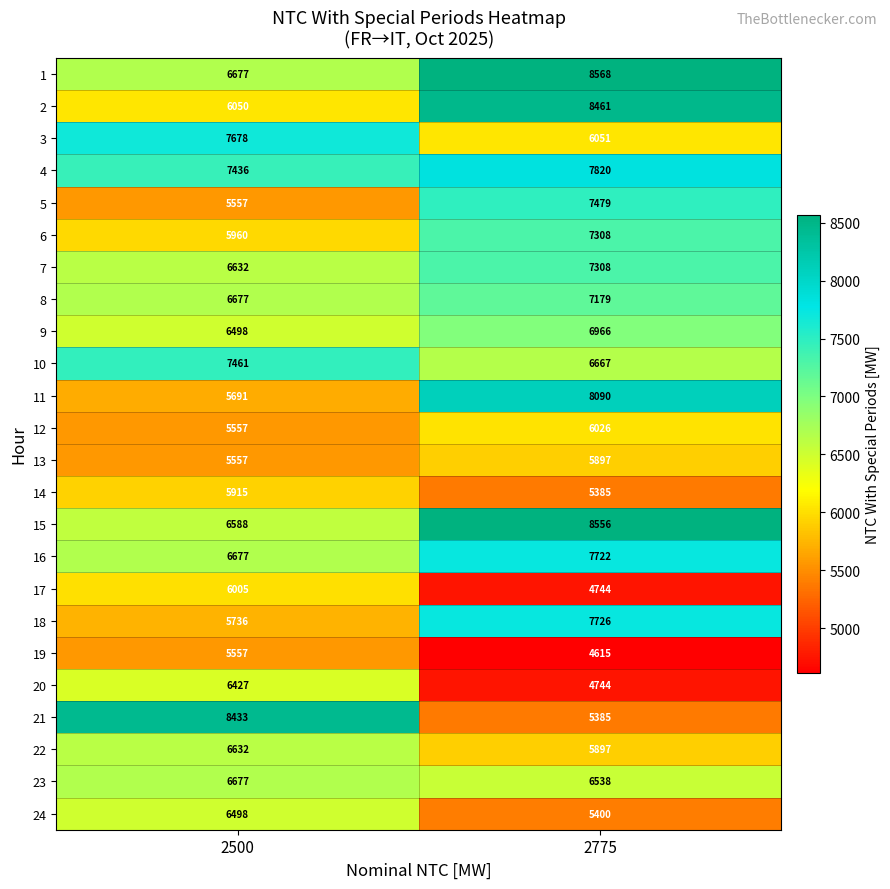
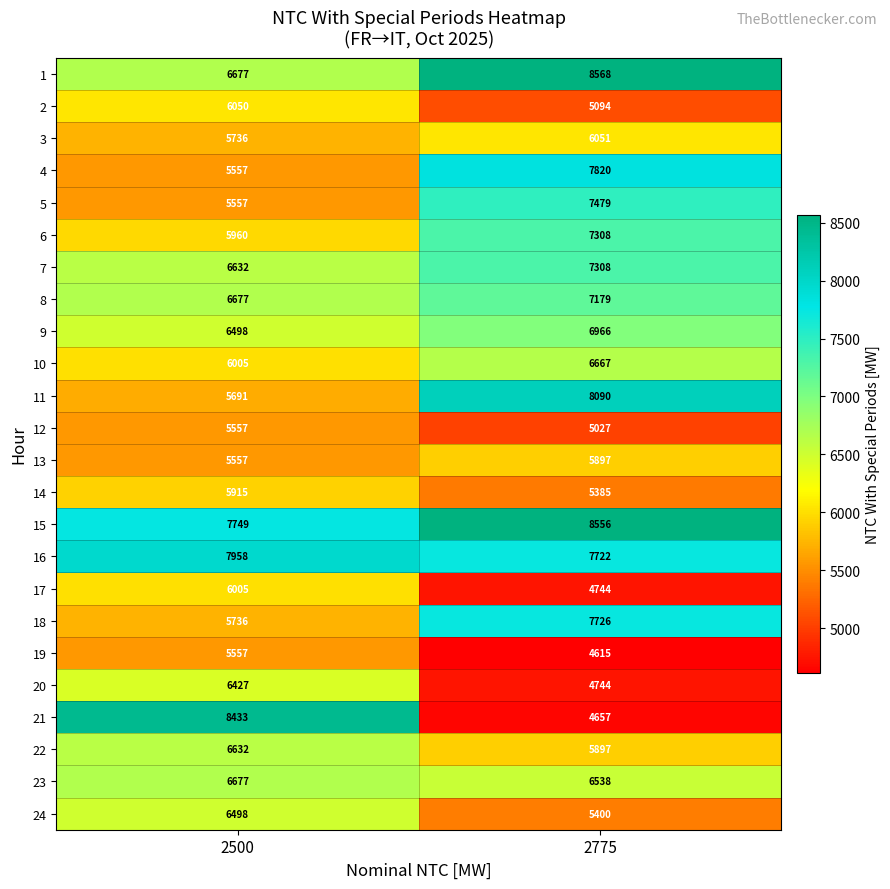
  {
    "1": {
      "2500": 6677,
      "2775": 8568
    },
    "2": {
      "2500": 6050,
-     "2775": 8461
+     "2775": 5094
    },
    "3": {
-     "2500": 7678,
+     "2500": 5736,
      "2775": 6051
    },
    "4": {
-     "2500": 7436,
+     "2500": 5557,
      "2775": 7820
    },
    "5": {
      "2500": 5557,
      "2775": 7479
    },
    "6": {
      "2500": 5960,
      "2775": 7308
    },
    "7": {
      "2500": 6632,
      "2775": 7308
    },
    "8": {
      "2500": 6677,
      "2775": 7179
    },
    "9": {
      "2500": 6498,
      "2775": 6966
    },
    "10": {
-     "2500": 7461,
+     "2500": 6005,
      "2775": 6667
    },
    "11": {
      "2500": 5691,
      "2775": 8090
    },
    "12": {
      "2500": 5557,
-     "2775": 6026
+     "2775": 5027
    },
    "13": {
      "2500": 5557,
      "2775": 5897
    },
    "14": {
      "2500": 5915,
      "2775": 5385
    },
    "15": {
-     "2500": 6588,
+     "2500": 7749,
      "2775": 8556
    },
    "16": {
-     "2500": 6677,
+     "2500": 7958,
      "2775": 7722
    },
    "17": {
      "2500": 6005,
      "2775": 4744
    },
    "18": {
      "2500": 5736,
      "2775": 7726
    },
    "19": {
      "2500": 5557,
      "2775": 4615
    },
    "20": {
      "2500": 6427,
      "2775": 4744
    },
    "21": {
      "2500": 8433,
-     "2775": 5385
+     "2775": 4657
    },
    "22": {
      "2500": 6632,
      "2775": 5897
    },
    "23": {
      "2500": 6677,
      "2775": 6538
    },
    "24": {
      "2500": 6498,
      "2775": 5400
    }
  }
